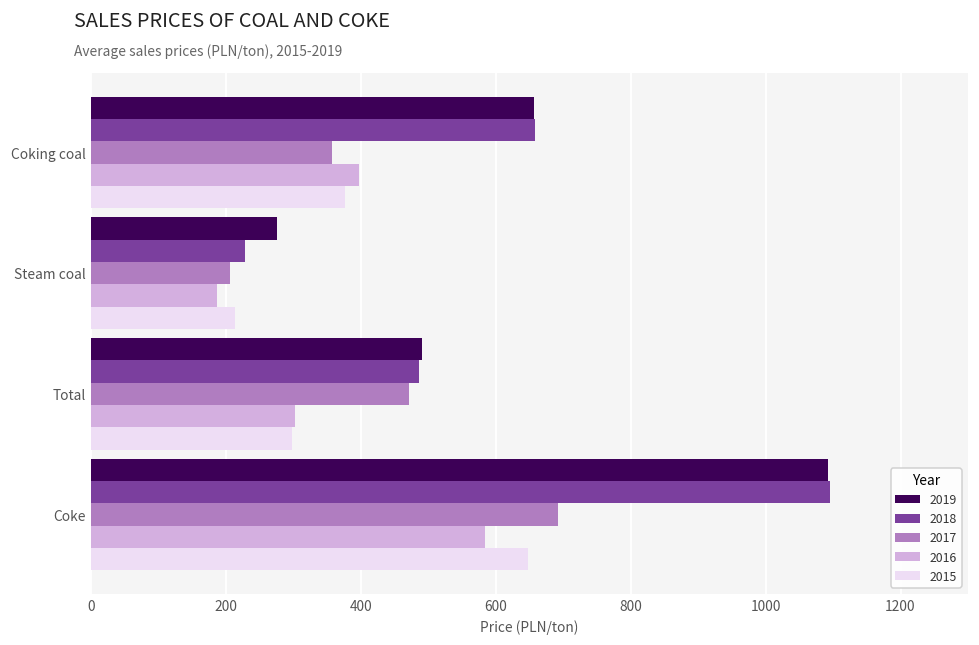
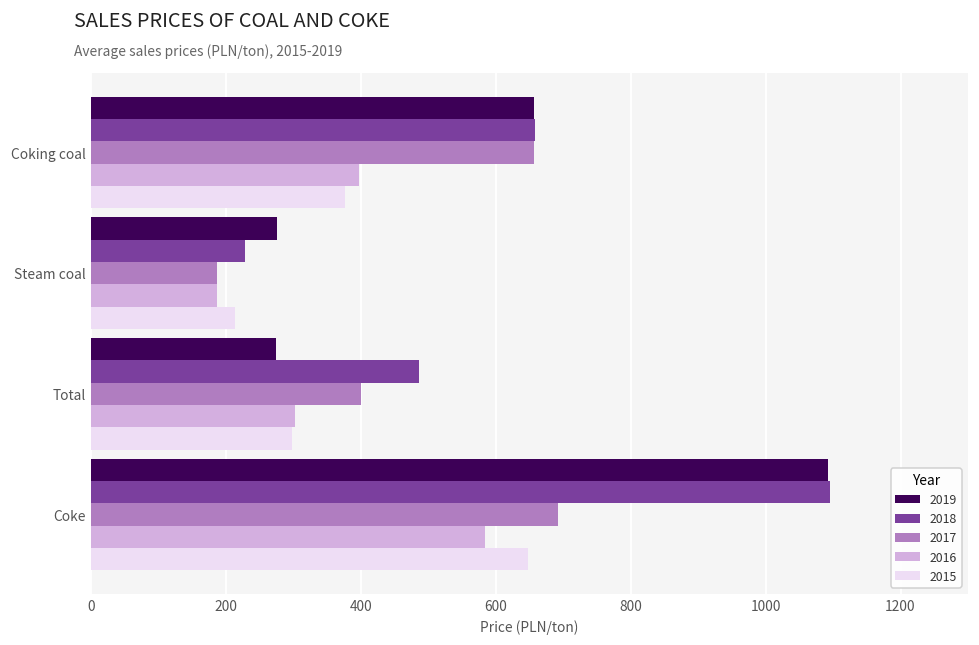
  {
    "2019": {
      "Coking coal": 660,
      "Steam coal": 280,
-     "Total": 490,
+     "Total": 270,
      "Coke": 1090
    },
    "2018": {
      "Coking coal": 660,
      "Steam coal": 230,
      "Total": 490,
      "Coke": 1100
    },
    "2017": {
-     "Coking coal": 360,
-     "Steam coal": 210,
-     "Total": 470,
+     "Coking coal": 660,
+     "Steam coal": 190,
+     "Total": 400,
      "Coke": 690
    }
  }
